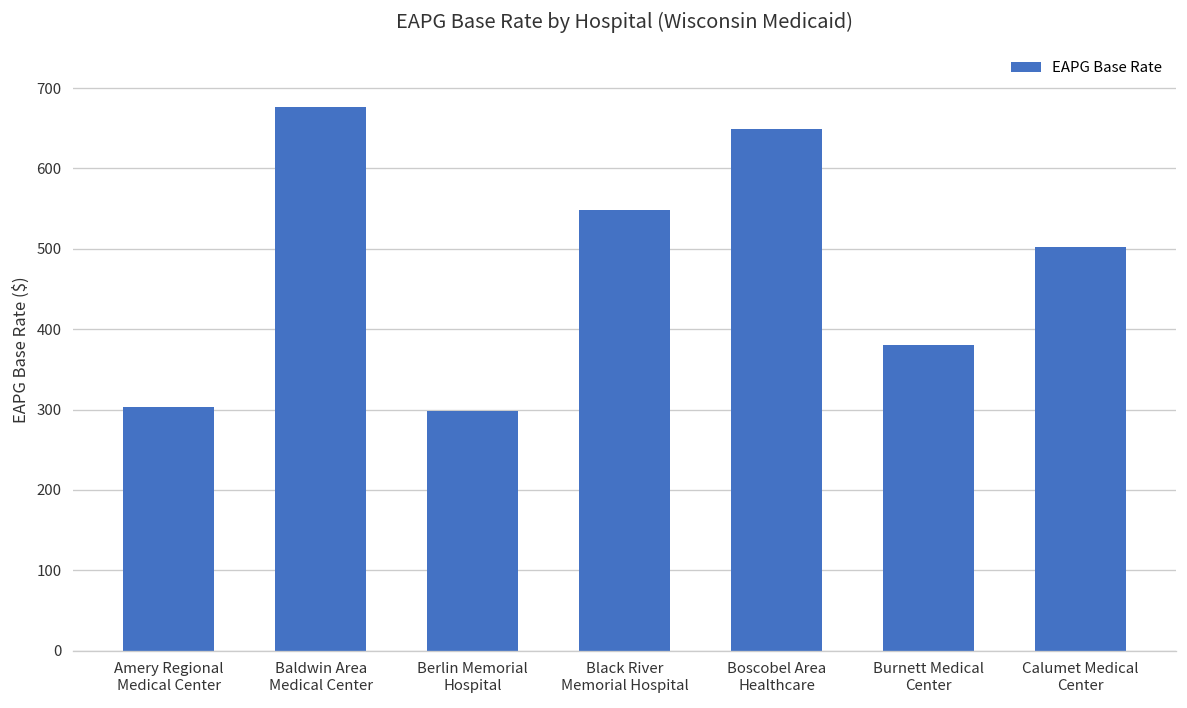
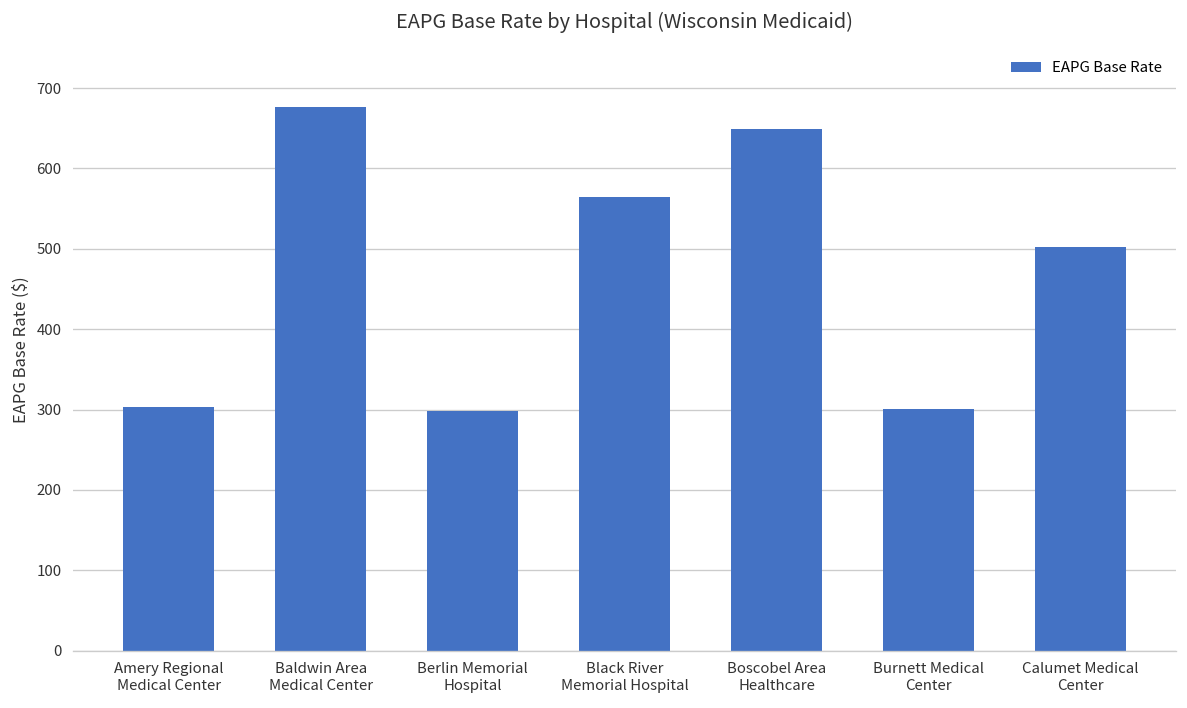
  {
    "Amery Regional Medical Center": 300,
    "Baldwin Area Medical Center": 680,
    "Berlin Memorial Hospital": 300,
-   "Black River Memorial Hospital": 550,
+   "Black River Memorial Hospital": 560,
    "Boscobel Area Healthcare": 650,
-   "Burnett Medical Center": 380,
+   "Burnett Medical Center": 300,
    "Calumet Medical Center": 500
  }
